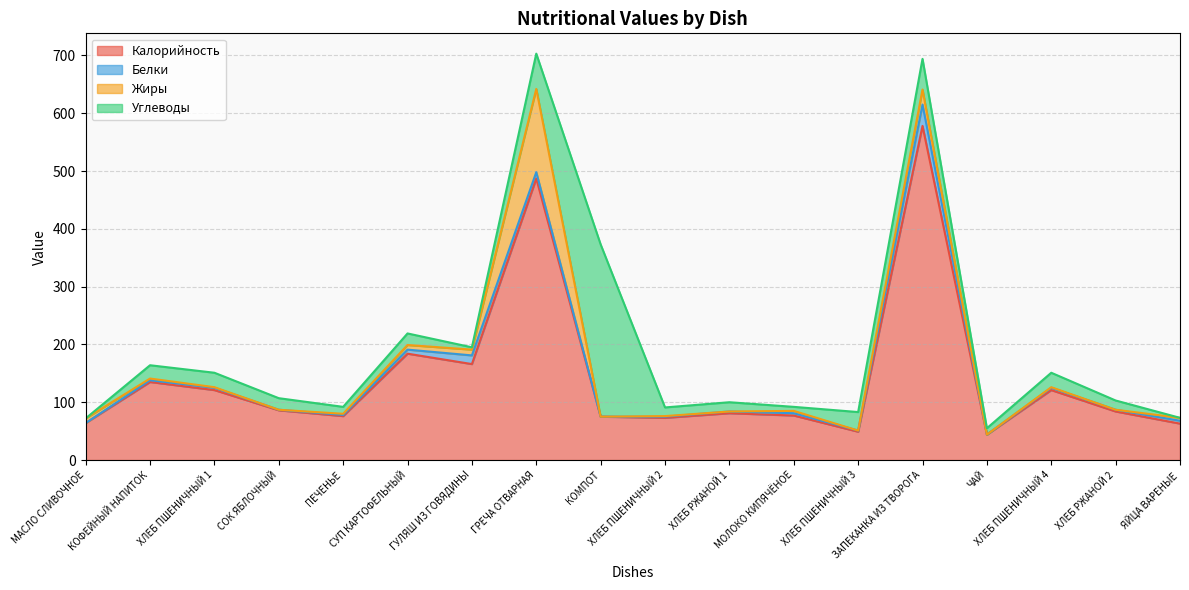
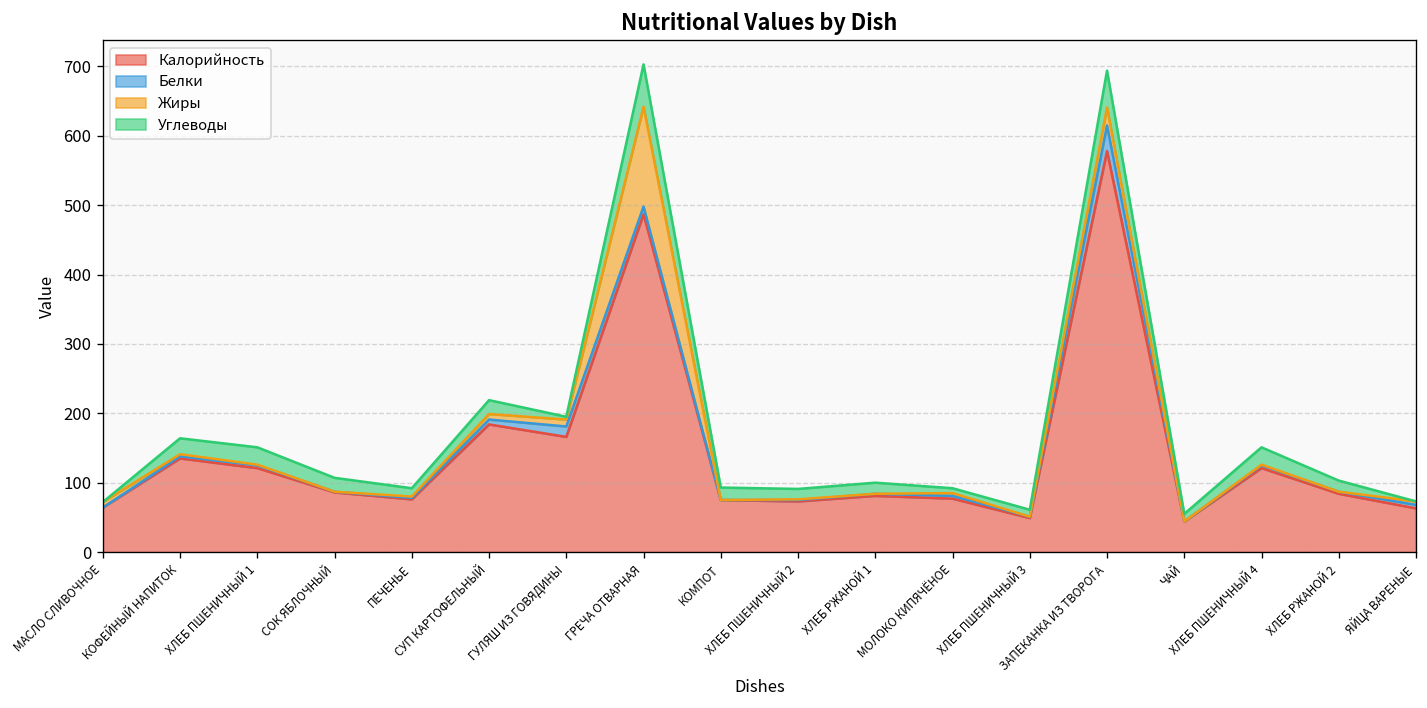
  {
    "Калорийность": {
      "СУП КАРТОФЕЛЬНЫЙ": 180,
      "ГУЛЯШ ИЗ ГОВЯДИНЫ": 170,
      "ГРЕЧА ОТВАРНАЯ": 490,
      "ЗАПЕКАНКА ИЗ ТВОРОГА": 580,
      "ЯЙЦА ВАРЕНЫЕ": 60
    },
    "Белки": {
      "СУП КАРТОФЕЛЬНЫЙ": 10,
      "ГУЛЯШ ИЗ ГОВЯДИНЫ": 20,
      "ГРЕЧА ОТВАРНАЯ": 10,
      "ЗАПЕКАНКА ИЗ ТВОРОГА": 40,
      "ЯЙЦА ВАРЕНЫЕ": 10
    },
    "Жиры": {
      "СУП КАРТОФЕЛЬНЫЙ": 10,
      "ГРЕЧА ОТВАРНАЯ": 140,
      "ЗАПЕКАНКА ИЗ ТВОРОГА": 30
    },
    "Углеводы": {
      "КОФЕЙНЫЙ НАПИТОК": 20,
      "ХЛЕБ ПШЕНИЧНЫЙ 1": 30,
      "СОК ЯБЛОЧНЫЙ": 20,
      "ПЕЧЕНЬЕ": 10,
      "СУП КАРТОФЕЛЬНЫЙ": 20,
      "ГРЕЧА ОТВАРНАЯ": 60,
-     "КОМПОТ": 300,
+     "КОМПОТ": 20,
      "ХЛЕБ ПШЕНИЧНЫЙ 2": 20,
      "ХЛЕБ РЖАНОЙ 1": 20,
      "МОЛОКО КИПЯЧЁНОЕ": 10,
-     "ХЛЕБ ПШЕНИЧНЫЙ 3": 30,
+     "ХЛЕБ ПШЕНИЧНЫЙ 3": 10,
      "ЗАПЕКАНКА ИЗ ТВОРОГА": 50,
      "ЧАЙ": 10,
      "ХЛЕБ ПШЕНИЧНЫЙ 4": 30,
      "ХЛЕБ РЖАНОЙ 2": 20
    }
  }
